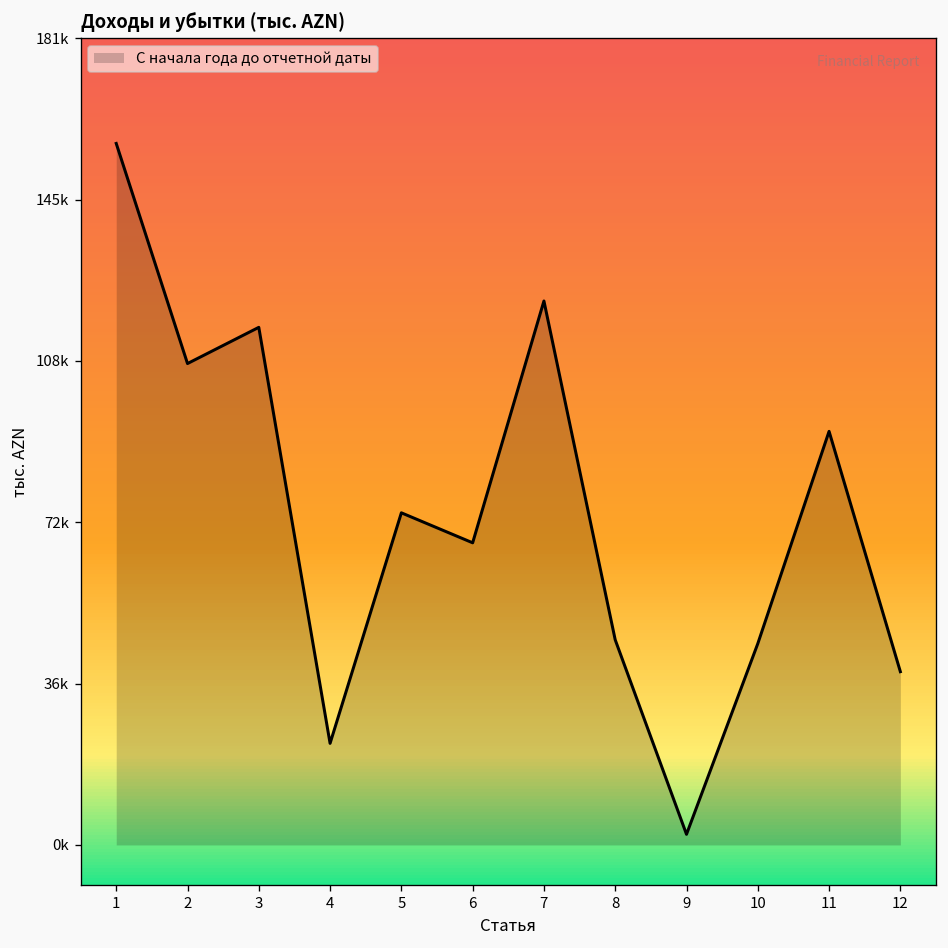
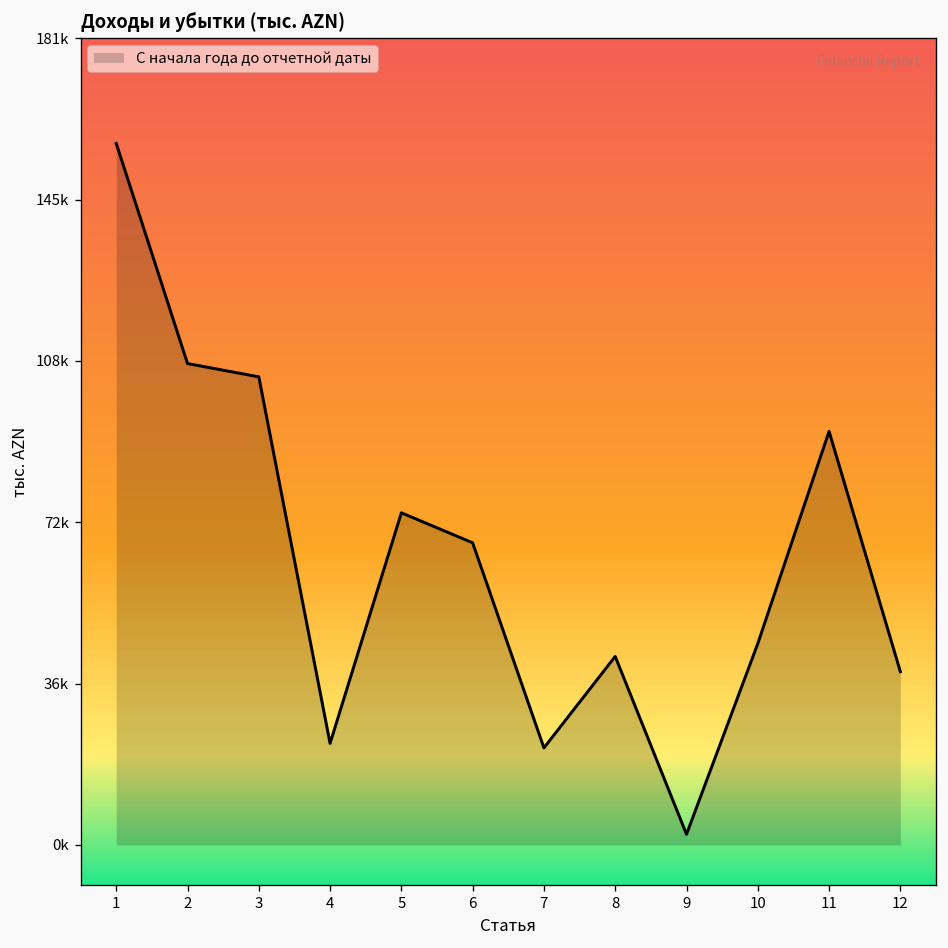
  {
    "1": 158000,
    "2": 108000,
-   "3": 116000,
+   "3": 105000,
    "4": 23000,
    "5": 75000,
    "6": 68000,
-   "7": 122000,
-   "8": 46000,
+   "7": 22000,
+   "8": 42000,
    "9": 2000,
    "10": 45000,
    "11": 93000,
    "12": 39000
  }
